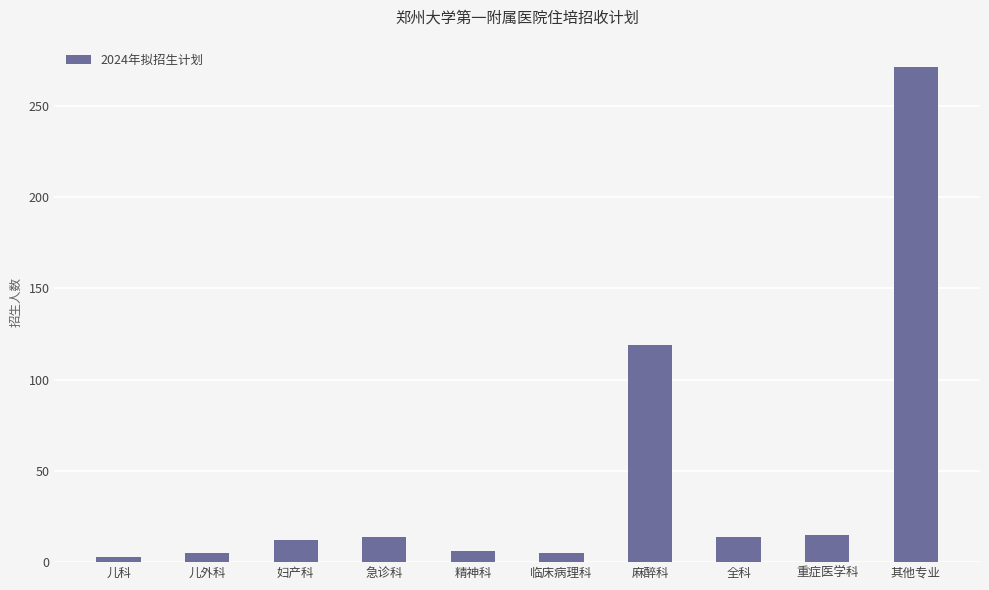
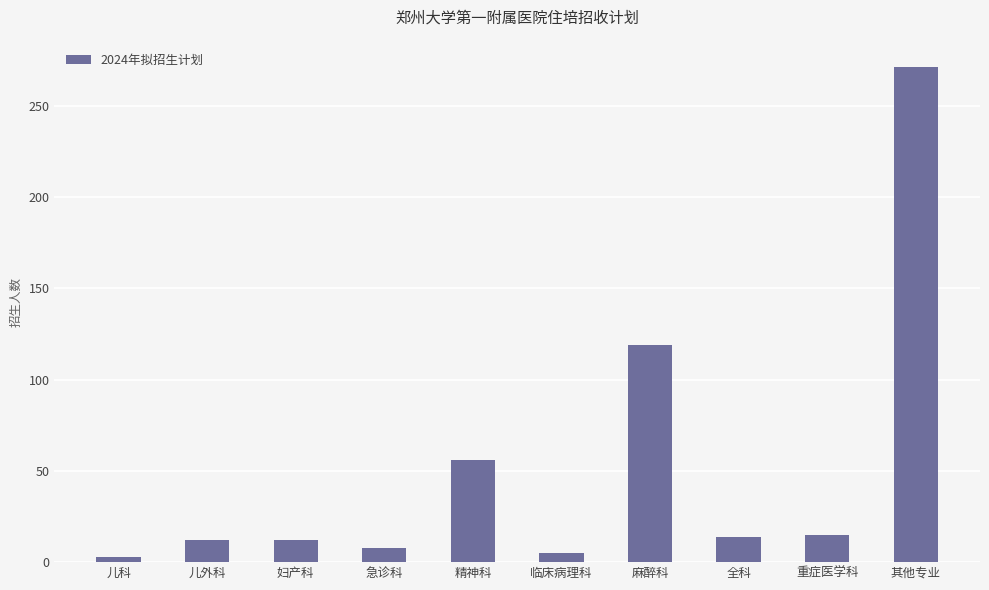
  {
    "儿科": 3,
-   "儿外科": 5,
+   "儿外科": 12,
    "妇产科": 12,
-   "急诊科": 14,
-   "精神科": 6,
+   "急诊科": 8,
+   "精神科": 56,
    "临床病理科": 5,
    "麻醉科": 119,
    "全科": 14,
    "重症医学科": 15,
    "其他专业": 271
  }
